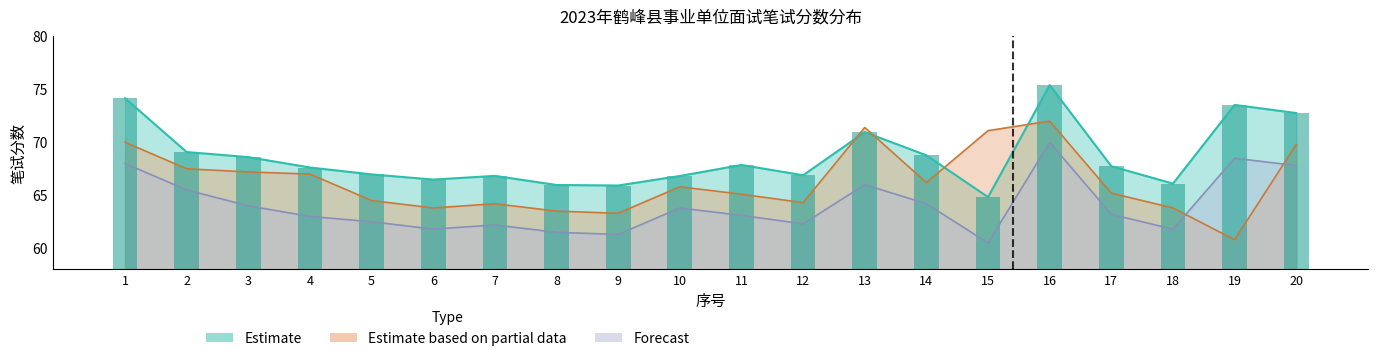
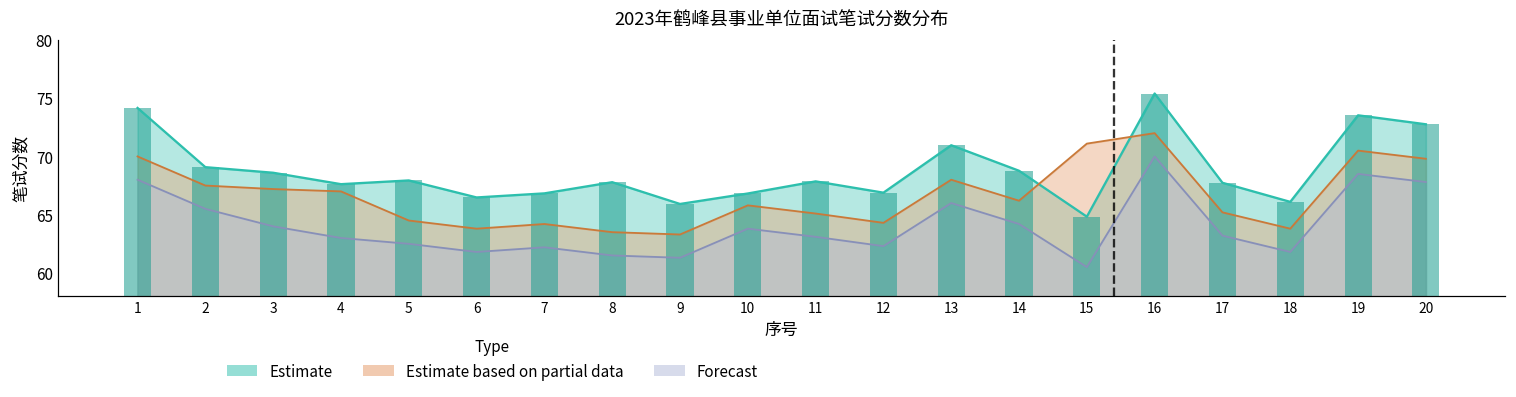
  {
    "Estimate": {
      "1": 74.2,
      "2": 69.1,
      "3": 68.6,
      "4": 67.6,
-     "5": 67.0,
+     "5": 67.9,
      "6": 66.5,
      "7": 66.8,
-     "8": 66.0,
+     "8": 67.8,
      "9": 65.9,
      "10": 66.8,
      "11": 67.9,
      "12": 66.9,
      "13": 71.0,
      "14": 68.8,
      "15": 64.8,
      "16": 75.4,
      "17": 67.7,
      "18": 66.1,
      "19": 73.5,
      "20": 72.8
    },
    "Estimate based on partial data": {
      "1": 70.0,
      "2": 67.5,
      "3": 67.2,
      "4": 67.0,
      "5": 64.5,
      "6": 63.8,
      "7": 64.2,
      "8": 63.5,
      "9": 63.3,
      "10": 65.8,
      "11": 65.1,
      "12": 64.3,
-     "13": 71.4,
+     "13": 68.0,
      "14": 66.2,
      "15": 71.1,
      "16": 72.0,
      "17": 65.2,
      "18": 63.8,
-     "19": 60.8,
+     "19": 70.5,
      "20": 69.8
    },
    "Forecast": {
      "1": 68.0,
      "2": 65.5,
      "3": 64.0,
      "4": 63.0,
      "5": 62.5,
      "6": 61.8,
      "7": 62.2,
      "8": 61.5,
      "9": 61.3,
      "10": 63.8,
      "11": 63.1,
      "12": 62.3,
      "13": 66.0,
      "14": 64.2,
      "15": 60.5,
      "16": 70.0,
      "17": 63.2,
      "18": 61.8,
      "19": 68.5,
      "20": 67.8
    }
  }
